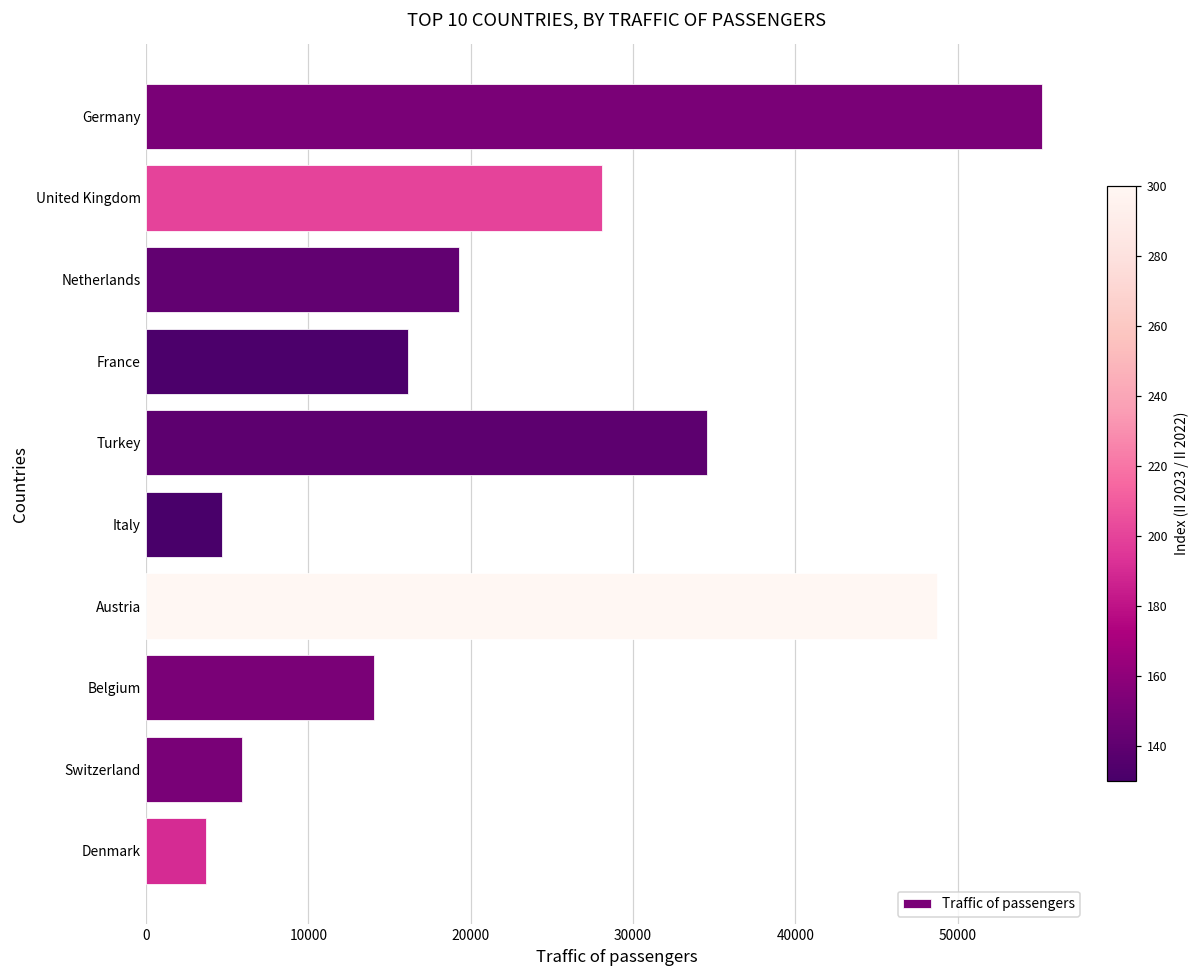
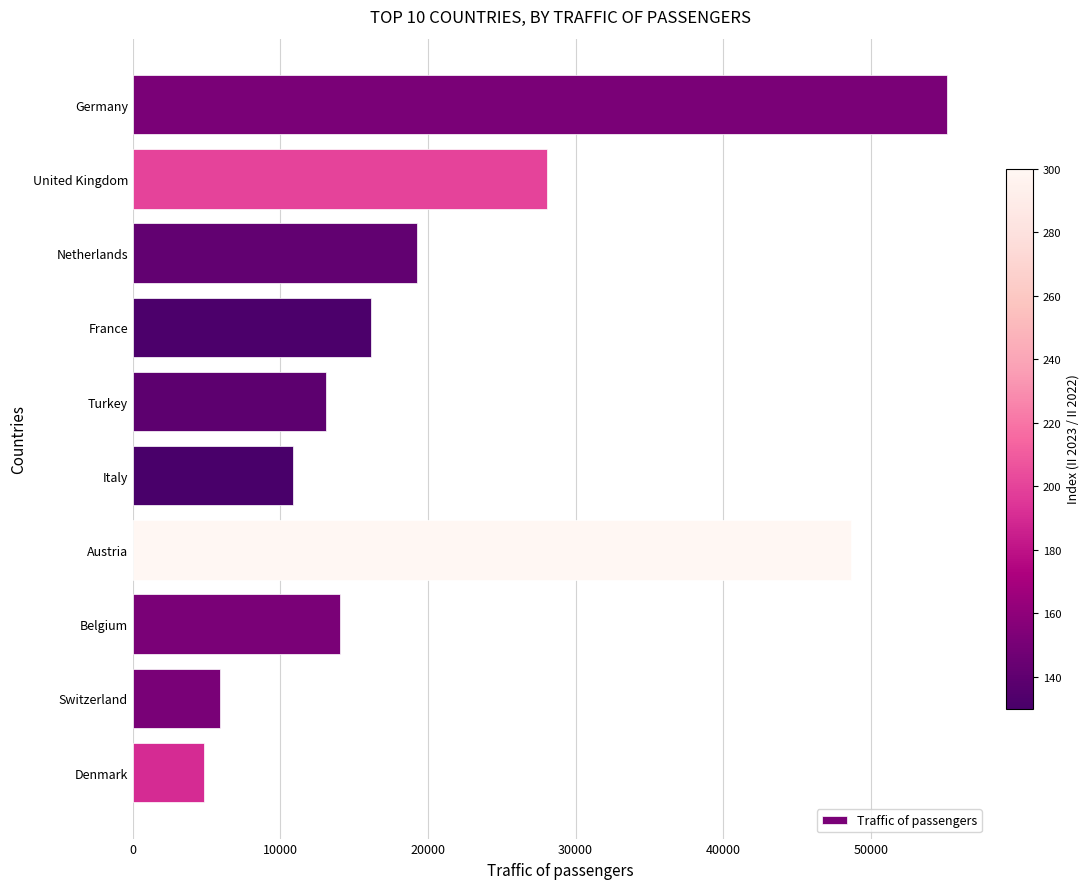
  {
    "Germany": 55200,
    "United Kingdom": 28100,
    "Netherlands": 19300,
    "France": 16100,
-   "Turkey": 34600,
-   "Italy": 4700,
+   "Turkey": 13100,
+   "Italy": 10900,
    "Austria": 48700,
    "Belgium": 14000,
    "Switzerland": 5900,
-   "Denmark": 3700
+   "Denmark": 4800
  }
